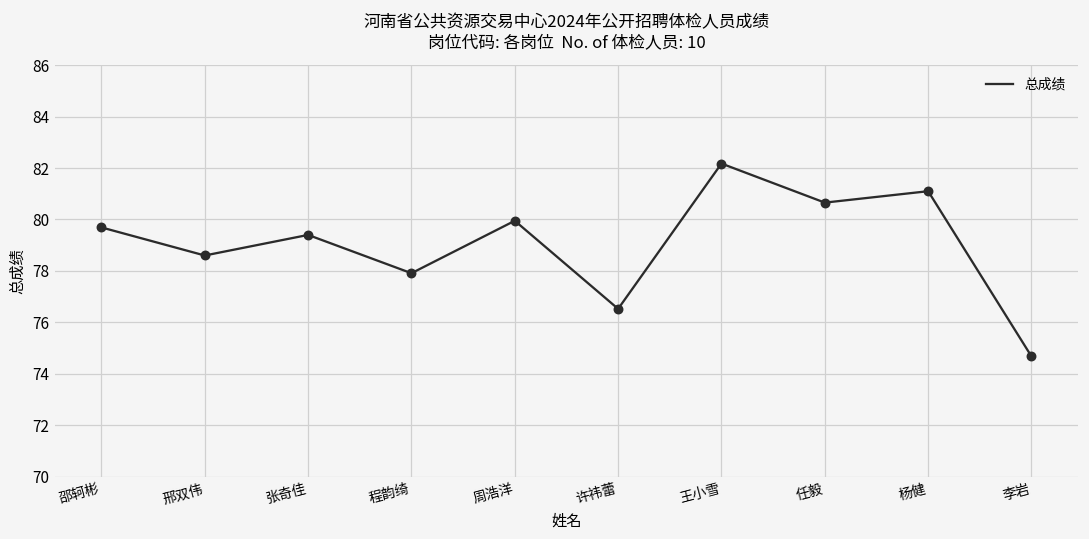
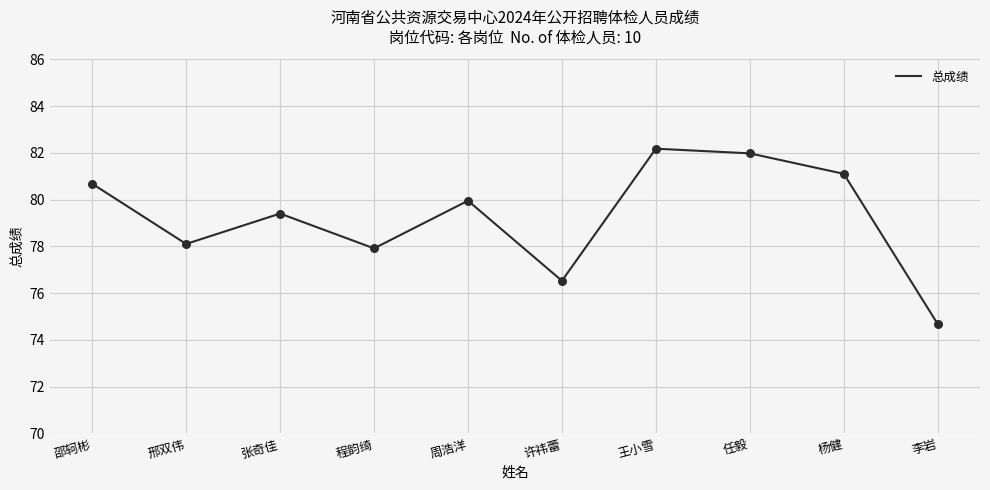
  {
-   "邵轲彬": 79.7,
-   "邢双伟": 78.6,
+   "邵轲彬": 80.7,
+   "邢双伟": 78.1,
    "张奇佳": 79.4,
    "程韵绮": 77.9,
    "周浩洋": 80.0,
    "许祎蕾": 76.5,
    "王小雪": 82.2,
-   "任毅": 80.7,
+   "任毅": 82.0,
    "杨健": 81.1,
    "李岩": 74.7
  }
